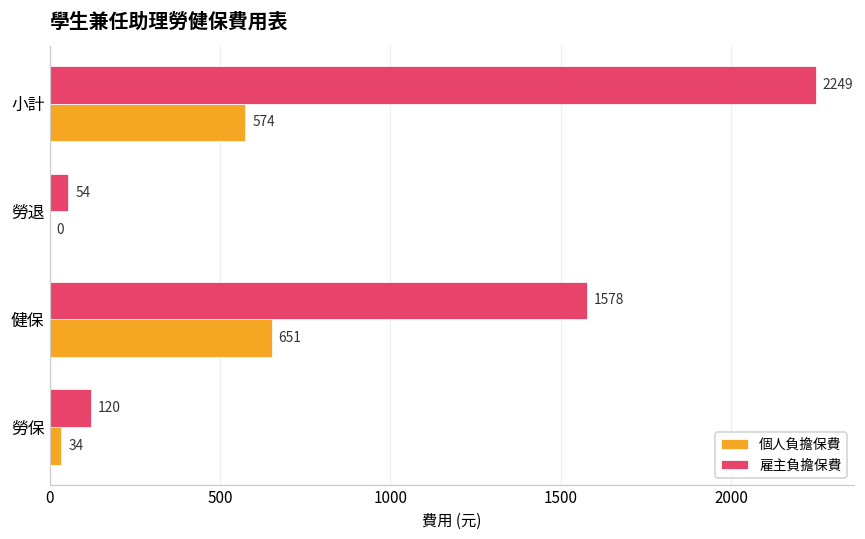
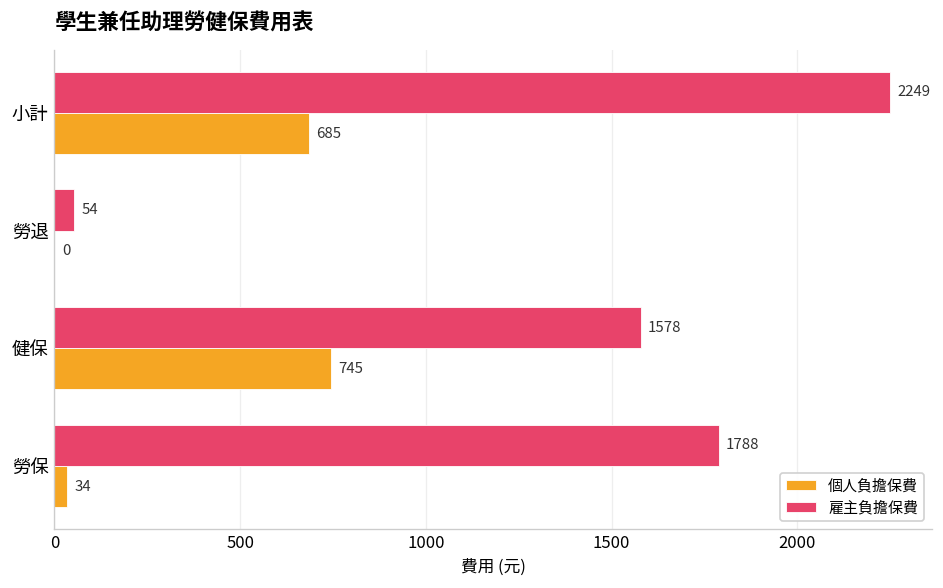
  {
    "個人負擔保費": {
-     "小計": 574,
+     "小計": 685,
      "勞退": 0,
-     "健保": 651,
+     "健保": 745,
      "勞保": 34
    },
    "雇主負擔保費": {
      "小計": 2249,
      "勞退": 54,
      "健保": 1578,
-     "勞保": 120
+     "勞保": 1788
    }
  }
